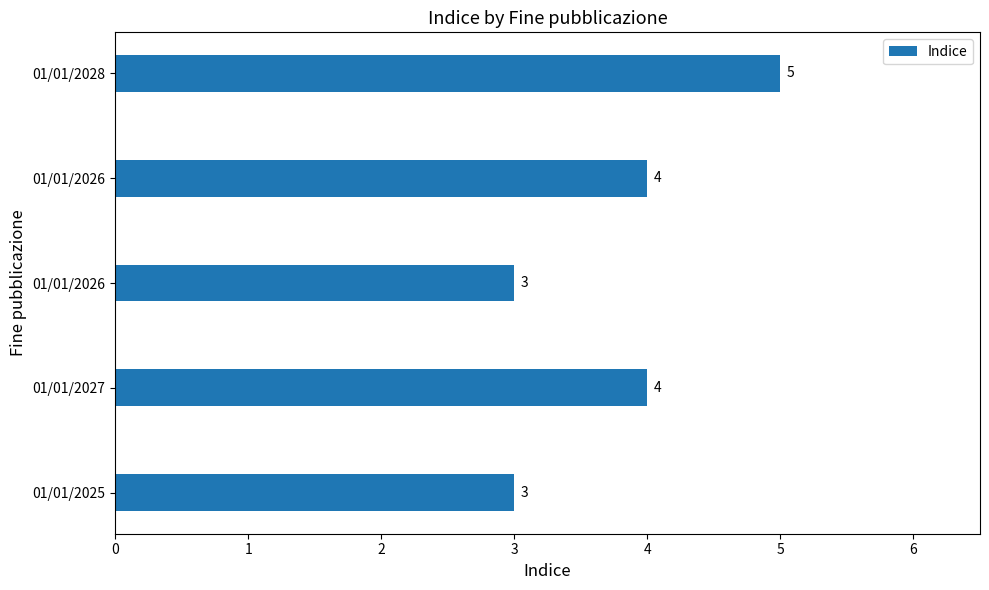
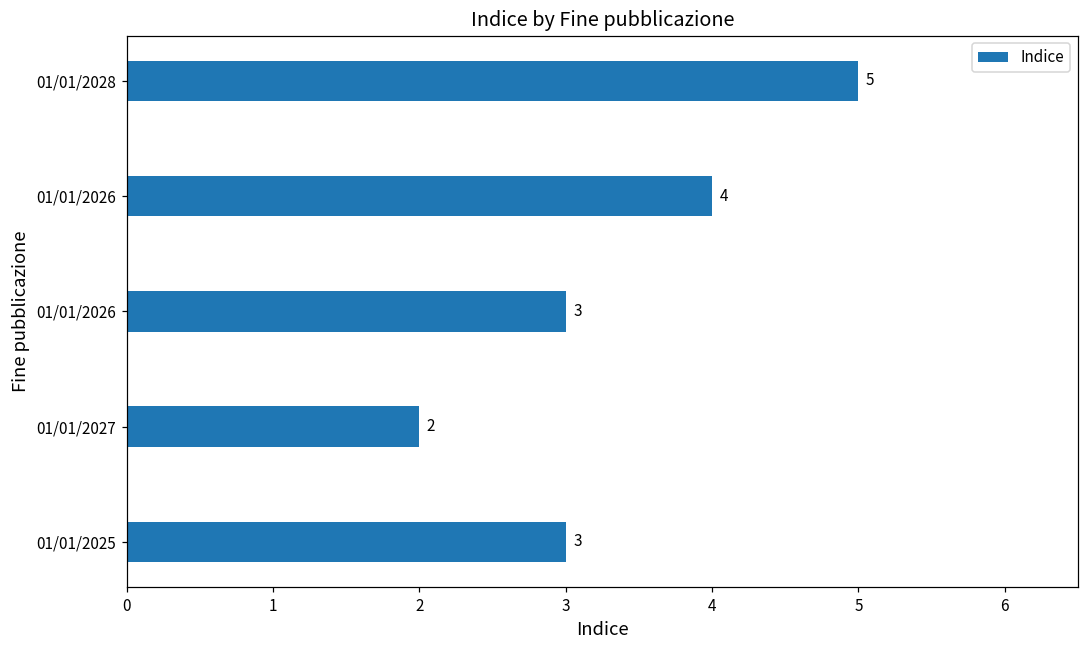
  {
    "01/01/2028": 5,
-   "01/01/2027": 4,
+   "01/01/2027": 2,
    "01/01/2025": 3
  }
